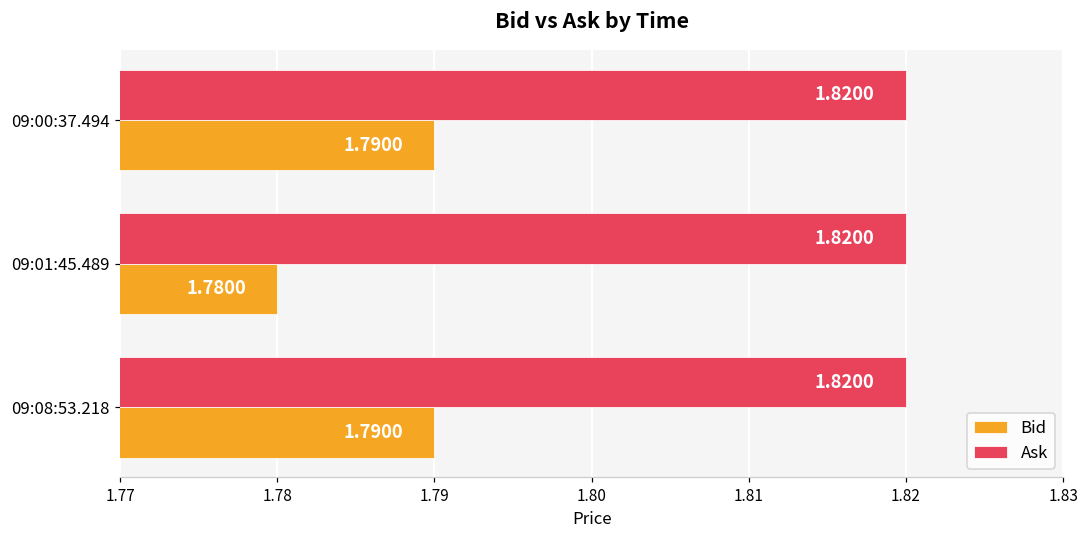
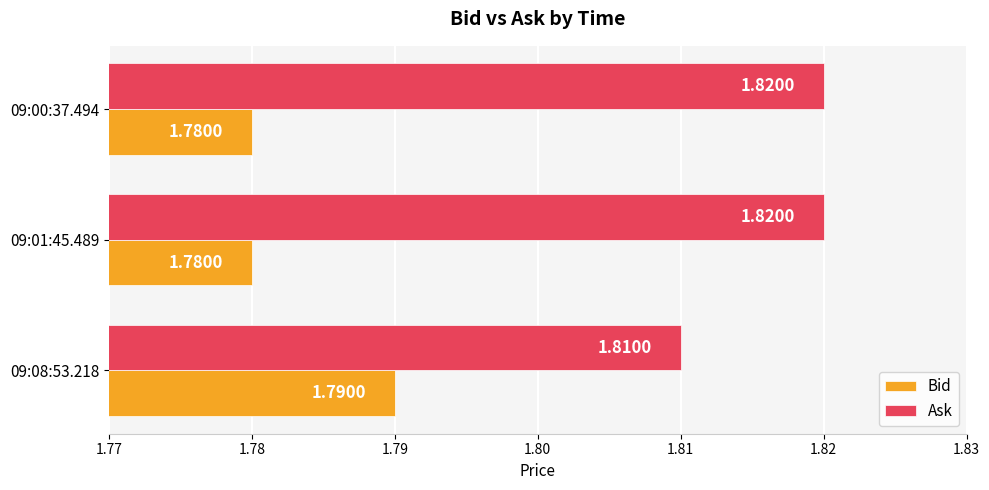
  {
    "Bid": {
-     "09:00:37.494": 1.7900,
+     "09:00:37.494": 1.7800,
      "09:01:45.489": 1.7800,
      "09:08:53.218": 1.7900
    },
    "Ask": {
      "09:00:37.494": 1.8200,
      "09:01:45.489": 1.8200,
-     "09:08:53.218": 1.8200
+     "09:08:53.218": 1.8100
    }
  }
